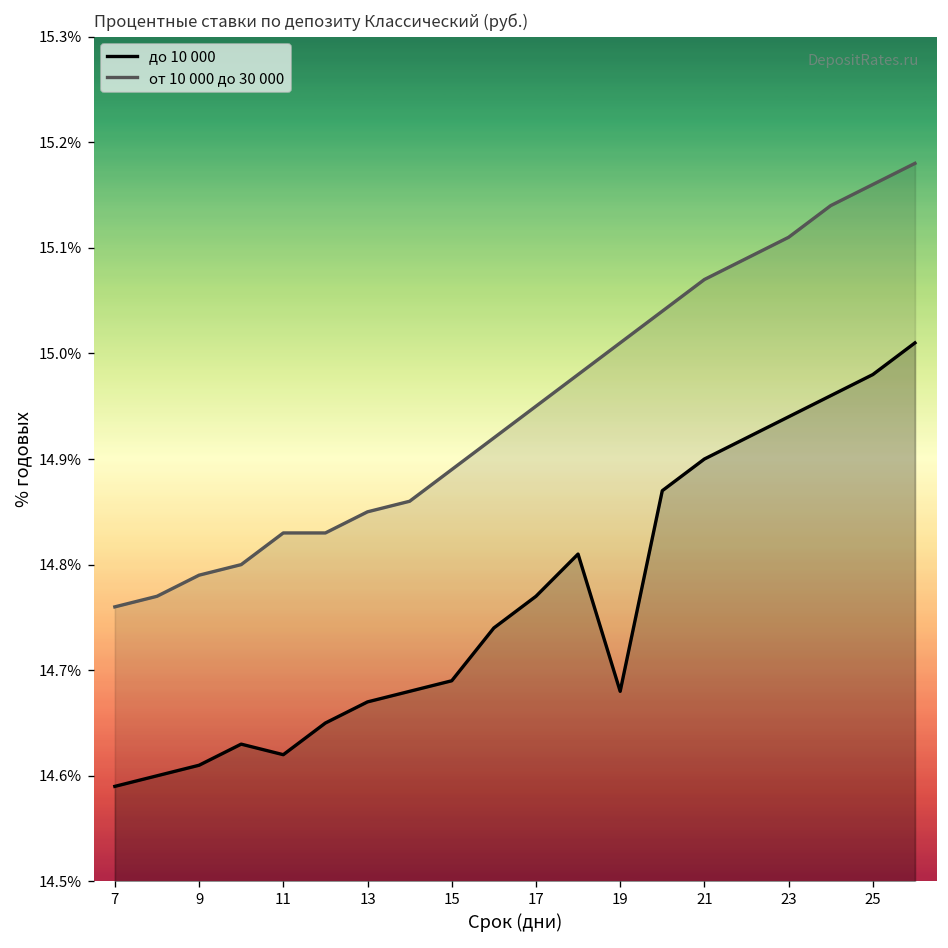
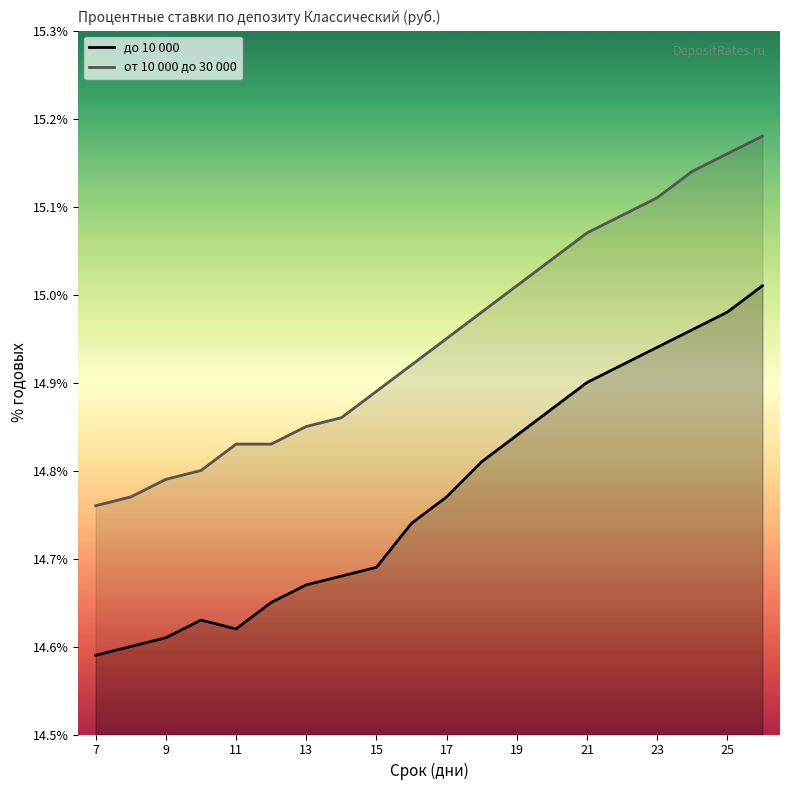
  {
    "до 10 000": {
      "7": "14.59%",
      "9": "14.61%",
      "11": "14.62%",
      "13": "14.67%",
      "15": "14.69%",
      "17": "14.77%",
-     "19": "14.68%",
+     "19": "14.84%",
      "21": "14.90%",
      "23": "14.94%",
      "25": "14.98%"
    },
    "от 10 000 до 30 000": {
      "7": "14.76%",
      "9": "14.79%",
      "11": "14.83%",
      "13": "14.85%",
      "15": "14.89%",
      "17": "14.95%",
      "19": "15.01%",
      "21": "15.07%",
      "23": "15.11%",
      "25": "15.16%"
    }
  }
